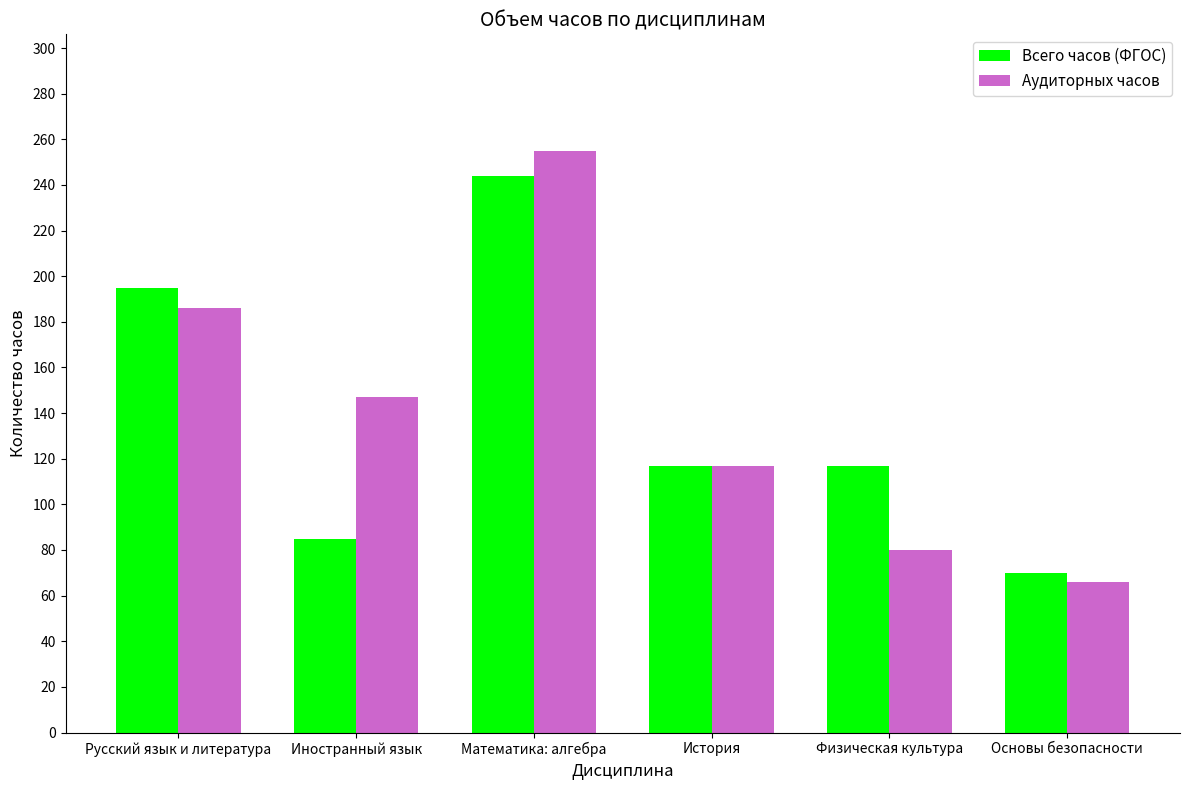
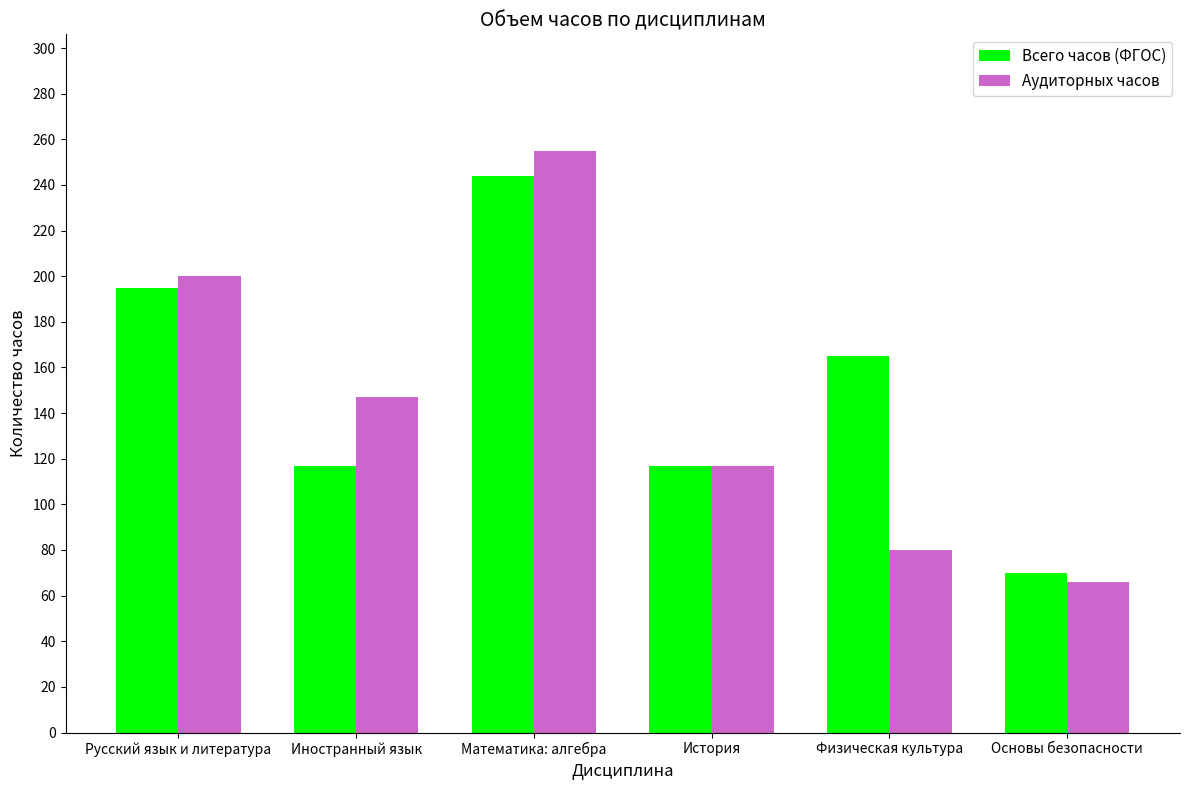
  {
    "Всего часов (ФГОС)": {
      "Русский язык и литература": 195,
-     "Иностранный язык": 85,
+     "Иностранный язык": 117,
      "Математика: алгебра": 244,
      "История": 117,
-     "Физическая культура": 117,
+     "Физическая культура": 165,
      "Основы безопасности": 70
    },
    "Аудиторных часов": {
-     "Русский язык и литература": 186,
+     "Русский язык и литература": 200,
      "Иностранный язык": 147,
      "Математика: алгебра": 255,
      "История": 117,
      "Физическая культура": 80,
      "Основы безопасности": 66
    }
  }
